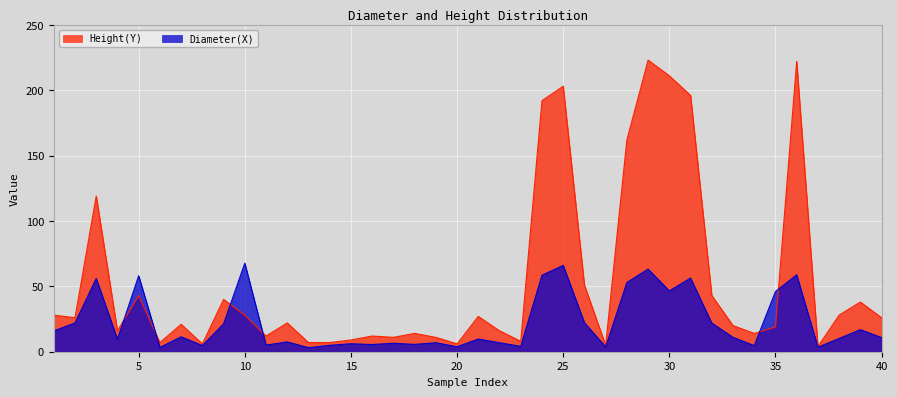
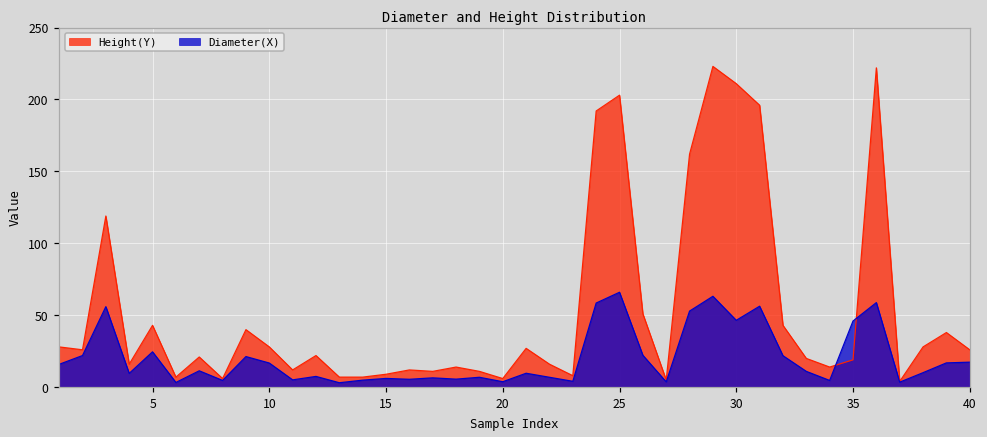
  {
    "Height(Y)": {
      "5": 43,
      "10": 28,
      "15": 9,
      "20": 6,
      "25": 203,
      "30": 211,
      "35": 19,
      "40": 26
    },
    "Diameter(X)": {
-     "5": 58,
-     "10": 68,
+     "5": 25,
+     "10": 17,
      "15": 6,
      "20": 4,
      "25": 66,
      "30": 47,
      "35": 46,
-     "40": 11
+     "40": 17
    }
  }
